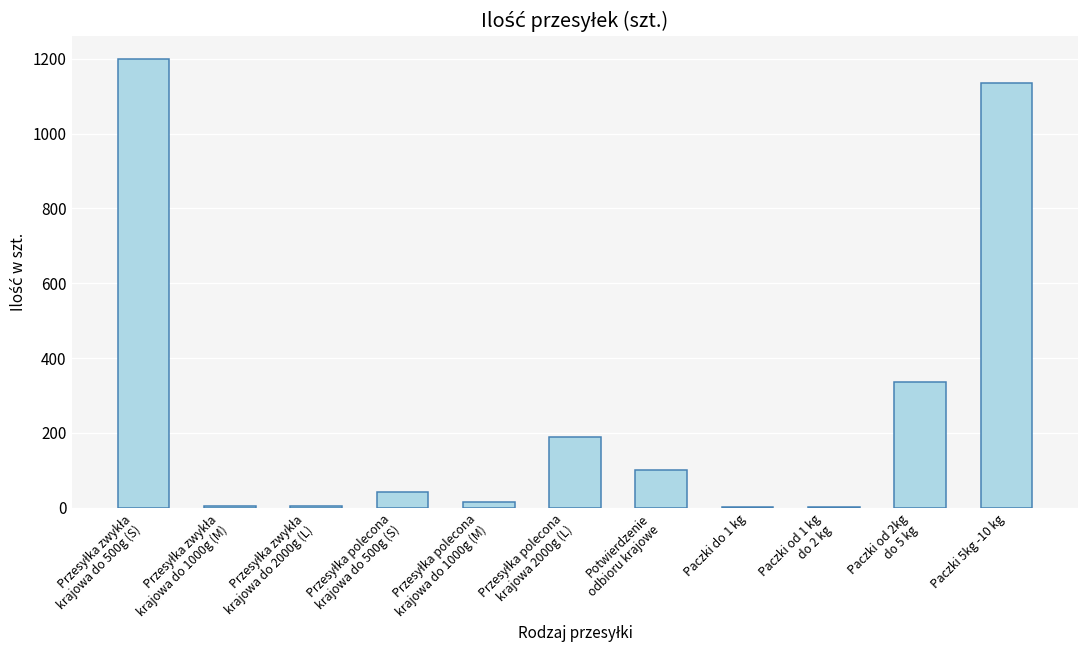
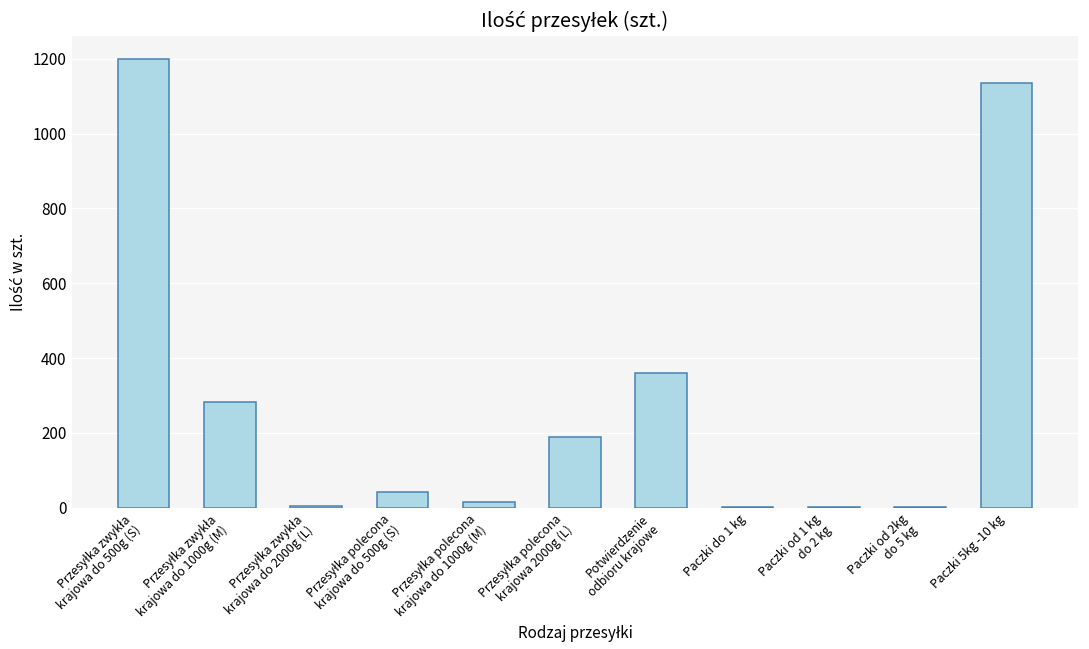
  {
    "Przesyłka zwykła krajowa do 500g (S)": 1200,
-   "Przesyłka zwykła krajowa do 1000g (M)": 10,
+   "Przesyłka zwykła krajowa do 1000g (M)": 280,
    "Przesyłka polecona krajowa do 500g (S)": 40,
    "Przesyłka polecona krajowa do 1000g (M)": 20,
    "Przesyłka polecona krajowa 2000g (L)": 190,
-   "Potwierdzenie odbioru krajowe": 100,
-   "Paczki od 2kg do 5 kg": 340,
+   "Potwierdzenie odbioru krajowe": 360,
+   "Paczki od 2kg do 5 kg": 0,
    "Paczki 5kg -10 kg": 1140
  }
